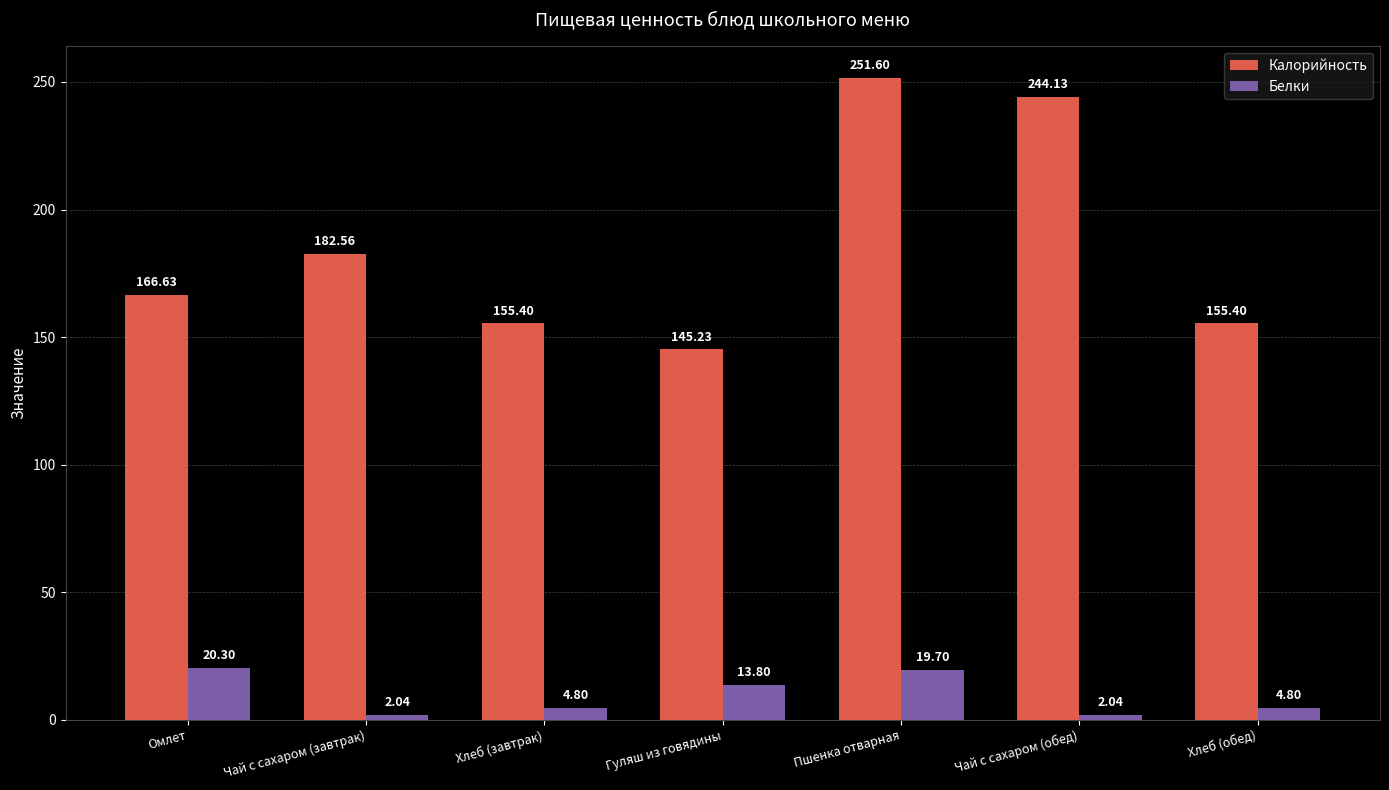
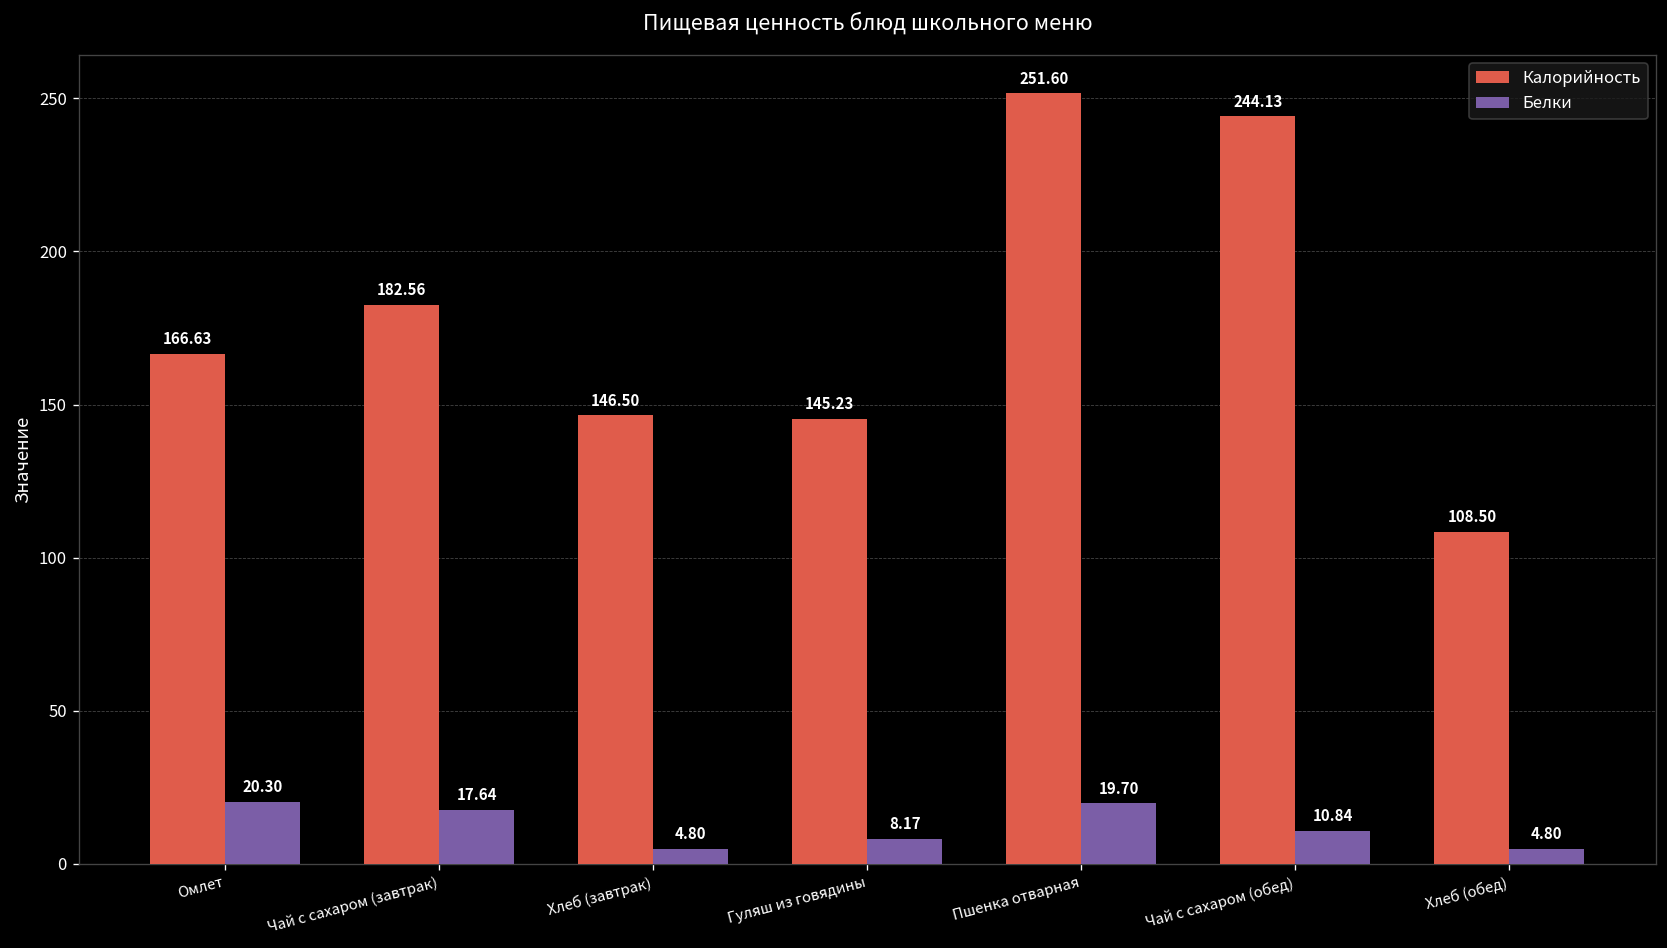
  {
    "Калорийность": {
      "Омлет": 166.63,
      "Чай с сахаром (завтрак)": 182.56,
-     "Хлеб (завтрак)": 155.40,
+     "Хлеб (завтрак)": 146.50,
      "Гуляш из говядины": 145.23,
      "Пшенка отварная": 251.60,
      "Чай с сахаром (обед)": 244.13,
-     "Хлеб (обед)": 155.40
+     "Хлеб (обед)": 108.50
    },
    "Белки": {
      "Омлет": 20.30,
-     "Чай с сахаром (завтрак)": 2.04,
+     "Чай с сахаром (завтрак)": 17.64,
      "Хлеб (завтрак)": 4.80,
-     "Гуляш из говядины": 13.80,
+     "Гуляш из говядины": 8.17,
      "Пшенка отварная": 19.70,
-     "Чай с сахаром (обед)": 2.04,
+     "Чай с сахаром (обед)": 10.84,
      "Хлеб (обед)": 4.80
    }
  }
